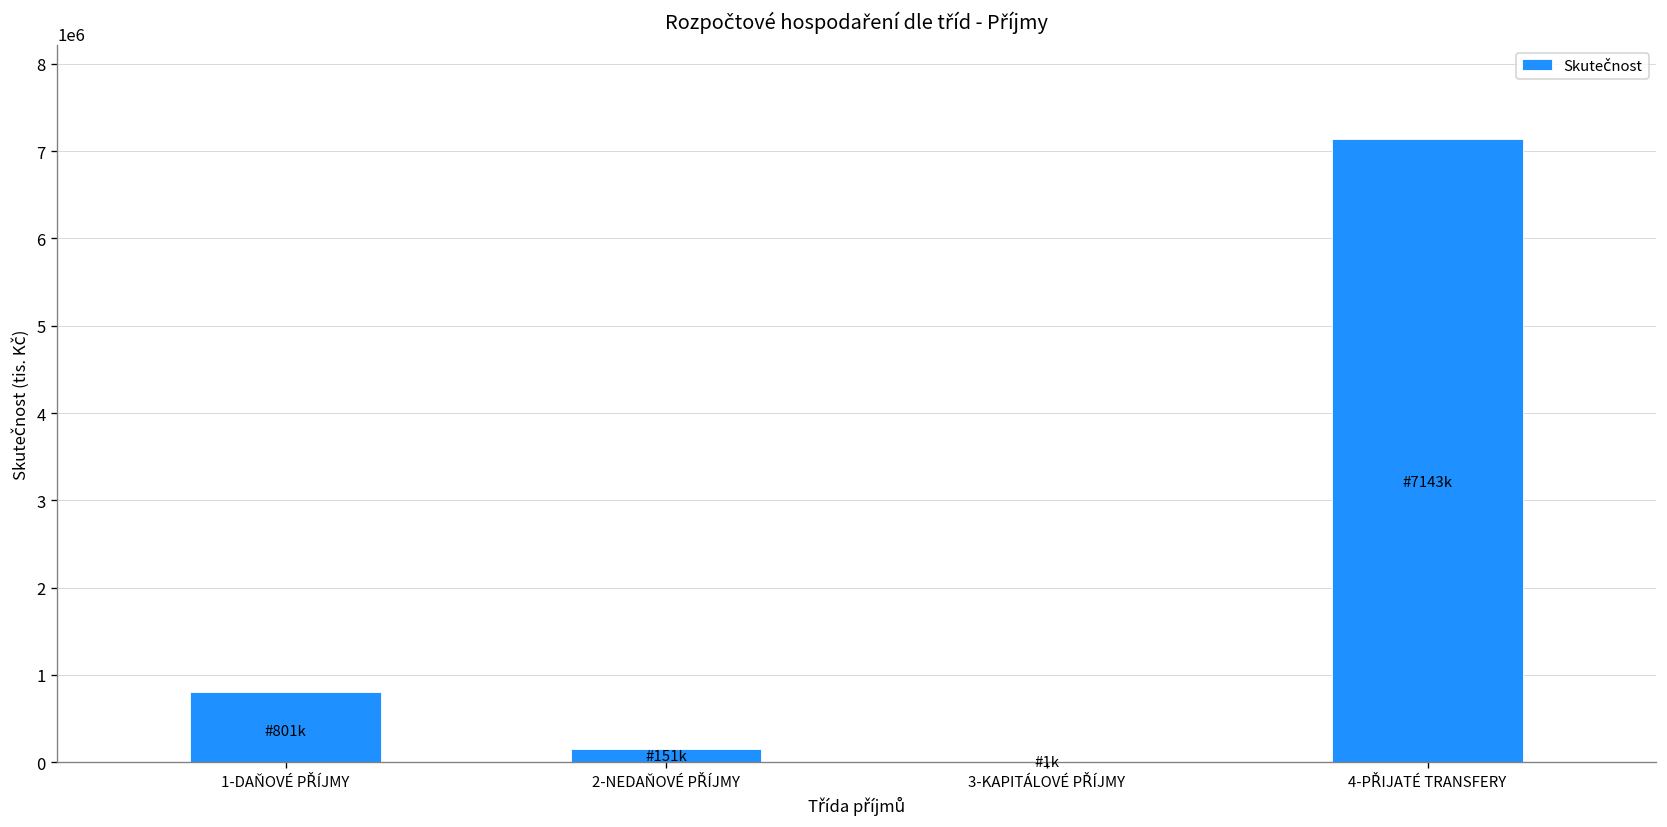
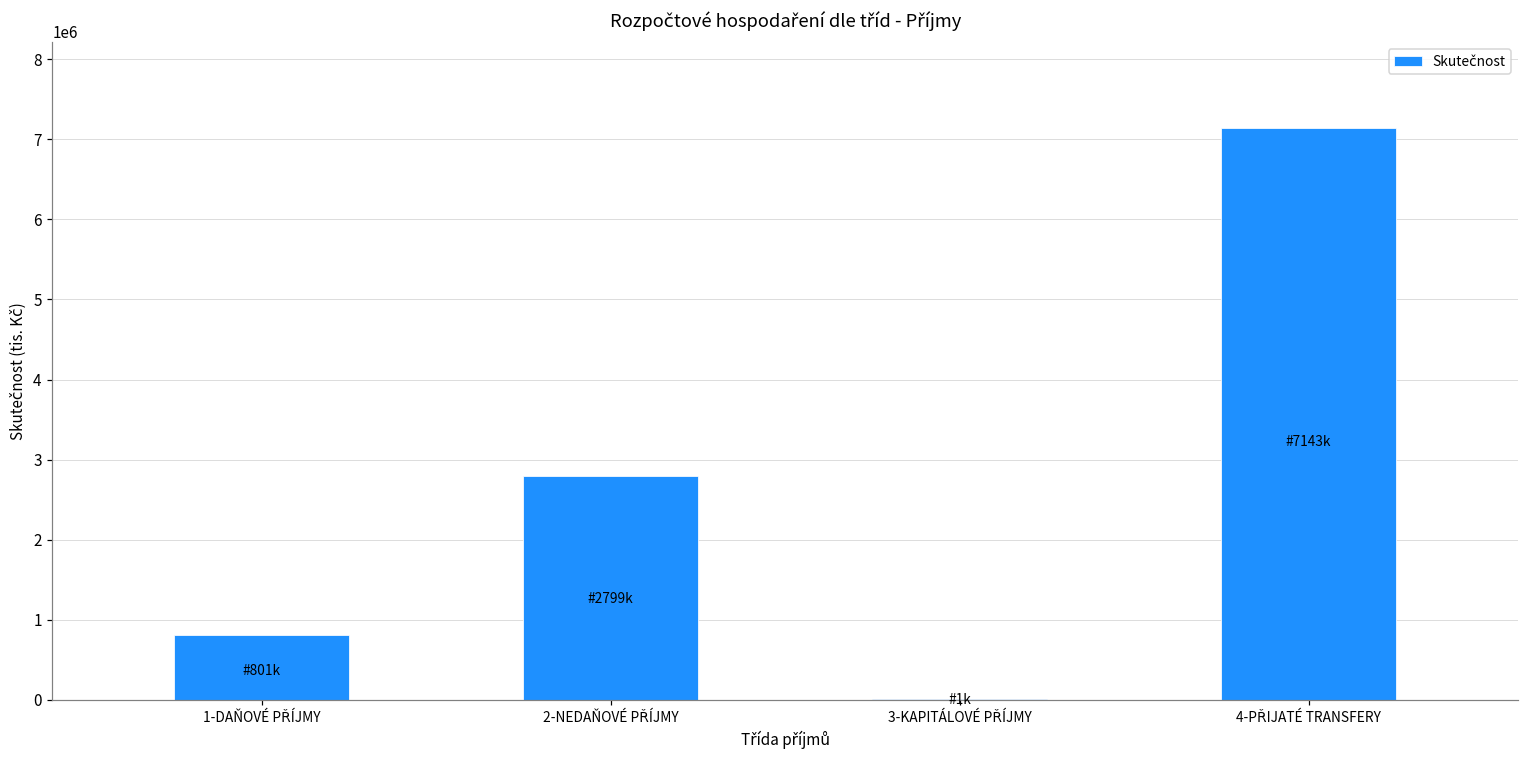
  {
    "1-DAŇOVÉ PŘÍJMY": "801k",
-   "2-NEDAŇOVÉ PŘÍJMY": "151k"
+   "2-NEDAŇOVÉ PŘÍJMY": "2799k"
  }
